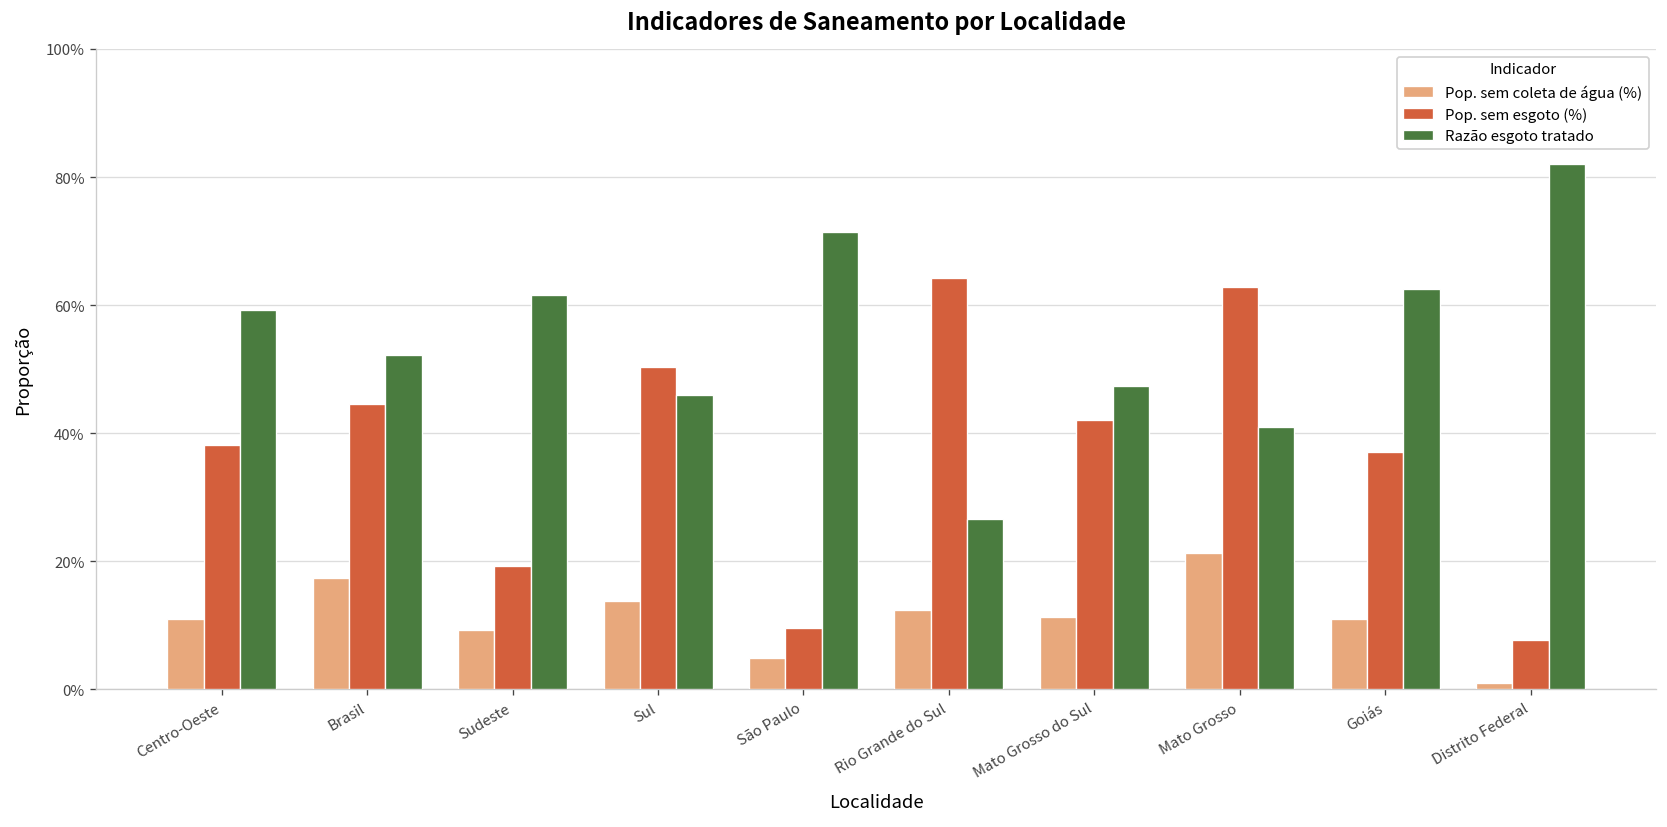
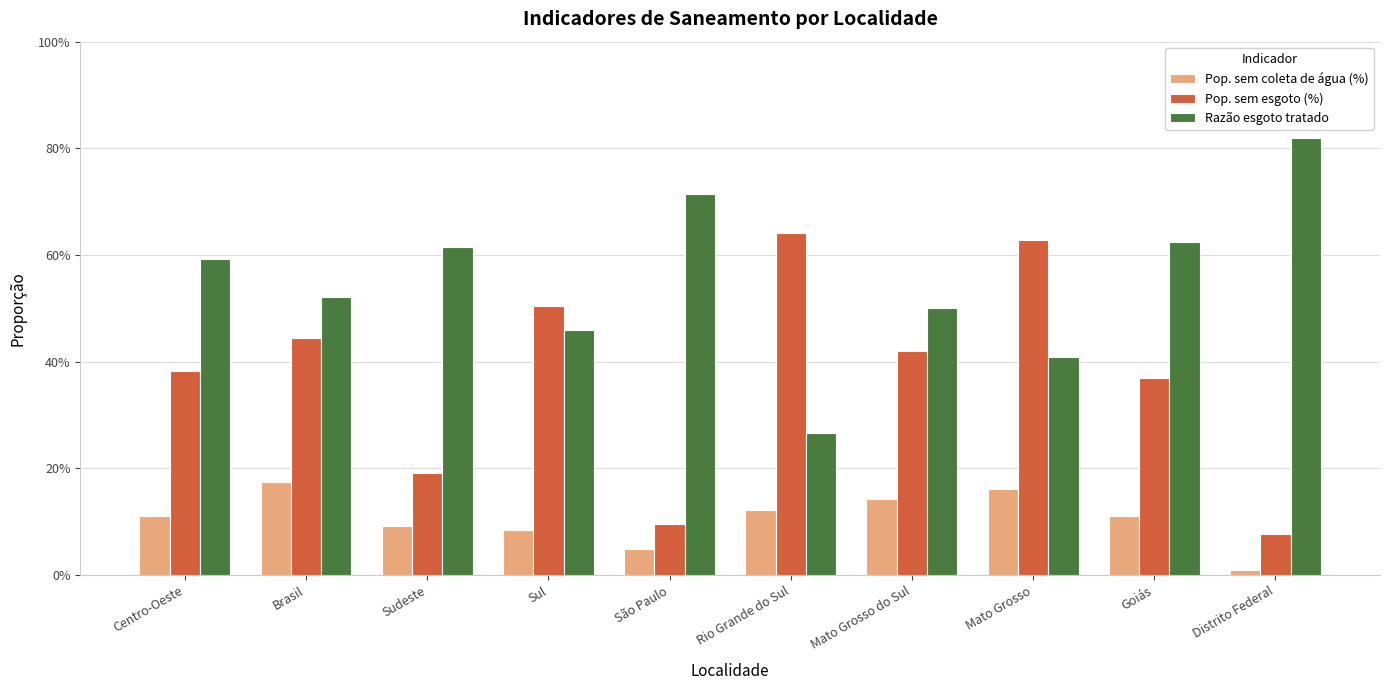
  {
    "Pop. sem coleta de água (%)": {
      "Centro-Oeste": "11%",
      "Brasil": "17%",
      "Sudeste": "9%",
-     "Sul": "14%",
+     "Sul": "9%",
      "São Paulo": "5%",
      "Rio Grande do Sul": "12%",
-     "Mato Grosso do Sul": "11%",
-     "Mato Grosso": "21%",
+     "Mato Grosso do Sul": "14%",
+     "Mato Grosso": "16%",
      "Goiás": "11%",
      "Distrito Federal": "1%"
    },
    "Pop. sem esgoto (%)": {
      "Centro-Oeste": "38%",
      "Brasil": "45%",
      "Sudeste": "19%",
      "Sul": "50%",
      "São Paulo": "10%",
      "Rio Grande do Sul": "64%",
      "Mato Grosso do Sul": "42%",
      "Mato Grosso": "63%",
      "Goiás": "37%",
      "Distrito Federal": "8%"
    },
    "Razão esgoto tratado": {
      "Centro-Oeste": "59%",
      "Brasil": "52%",
      "Sudeste": "62%",
      "Sul": "46%",
      "São Paulo": "71%",
      "Rio Grande do Sul": "27%",
-     "Mato Grosso do Sul": "47%",
+     "Mato Grosso do Sul": "50%",
      "Mato Grosso": "41%",
      "Goiás": "63%",
      "Distrito Federal": "82%"
    }
  }
